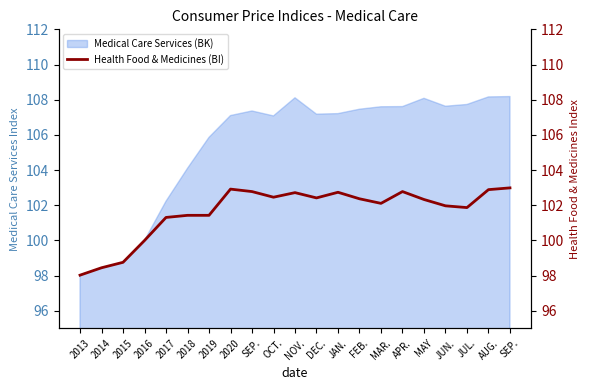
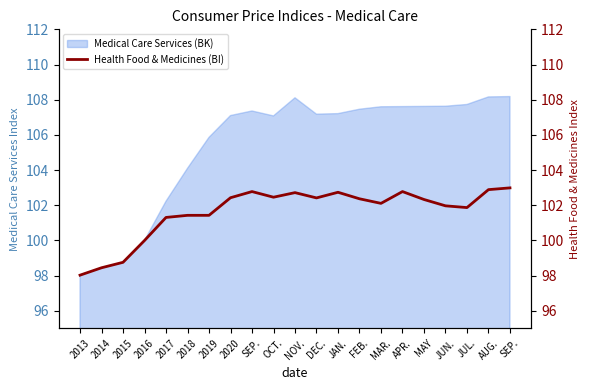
  {
    "Medical Care Services (BK)": {
      "2013": 98.0,
      "2014": 98.5,
      "2015": 98.8,
      "2016": 100.0,
      "2017": 102.2,
      "2018": 104.1,
      "2019": 105.9,
      "2020": 107.1,
      "OCT.": 107.1,
      "NOV.": 108.1,
      "DEC.": 107.2,
      "JAN.": 107.2,
      "FEB.": 107.5,
      "MAR.": 107.6,
      "APR.": 107.6,
-     "MAY": 108.1,
+     "MAY": 107.6,
      "JUN.": 107.6,
      "JUL.": 107.7,
      "AUG.": 108.2
    },
    "Health Food & Medicines (BI)": {
      "2013": 98.0,
      "2014": 98.5,
      "2015": 98.8,
      "2016": 100.0,
      "2017": 101.3,
      "2018": 101.4,
      "2019": 101.4,
-     "2020": 102.9,
+     "2020": 102.4,
      "OCT.": 102.5,
      "NOV.": 102.7,
      "DEC.": 102.4,
      "JAN.": 102.7,
      "FEB.": 102.4,
      "MAR.": 102.1,
      "APR.": 102.8,
      "MAY": 102.3,
      "JUN.": 102.0,
      "JUL.": 101.9,
      "AUG.": 102.9
    }
  }
